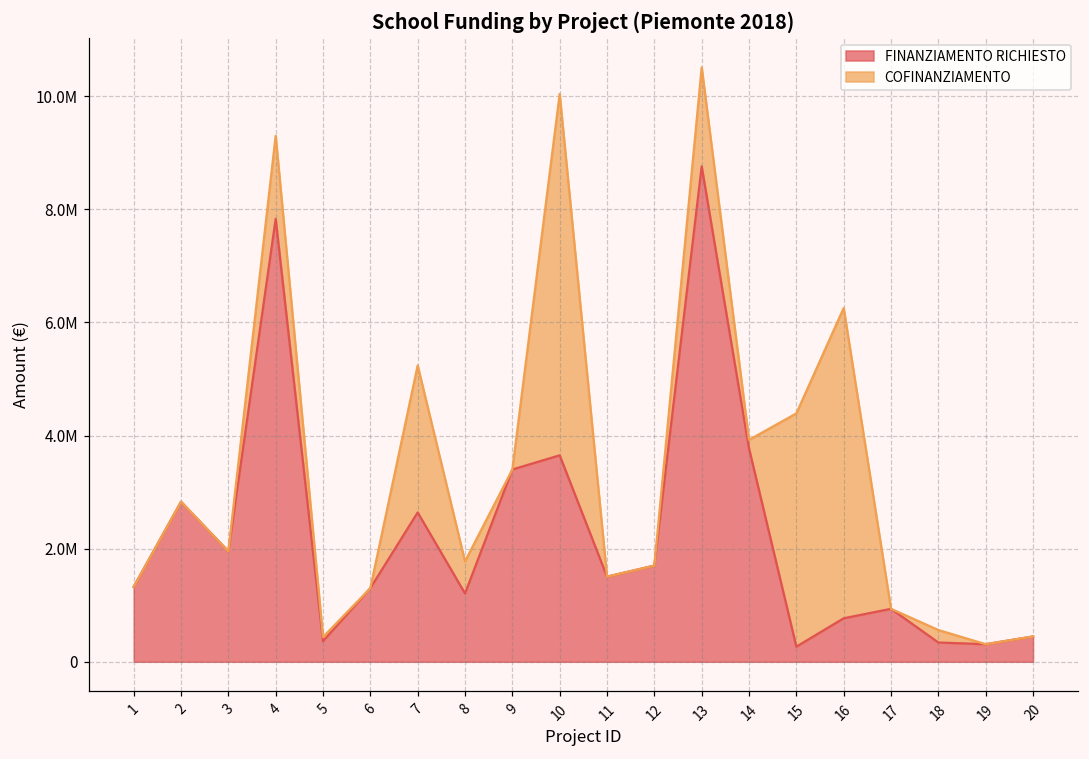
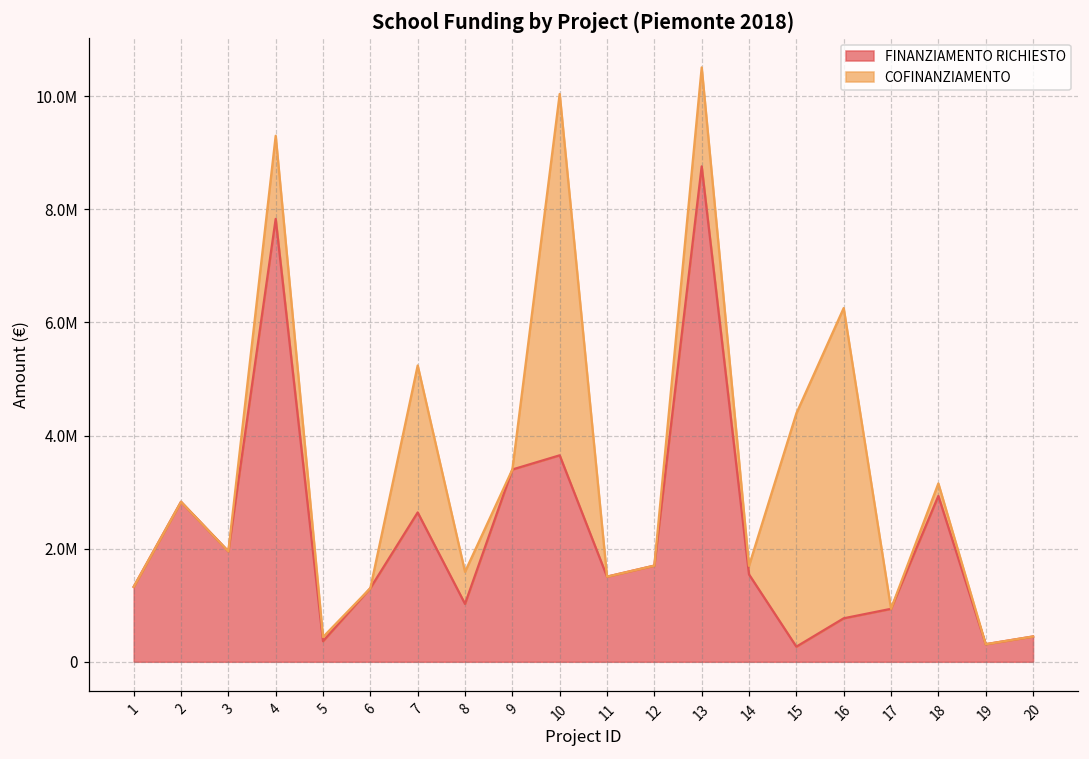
  {
    "FINANZIAMENTO RICHIESTO": {
      "4": 7800000,
      "5": 400000,
      "7": 2600000,
-     "8": 1200000,
+     "8": 1000000,
      "10": 3700000,
      "13": 8800000,
-     "14": 3800000,
+     "14": 1500000,
      "15": 300000,
      "16": 800000,
-     "18": 300000
+     "18": 2900000
    },
    "COFINANZIAMENTO": {
      "4": 1500000,
      "5": 100000,
      "7": 2600000,
      "8": 600000,
      "10": 6400000,
      "13": 1700000,
      "14": 200000,
      "15": 4100000,
      "16": 5500000,
      "18": 200000
    }
  }
